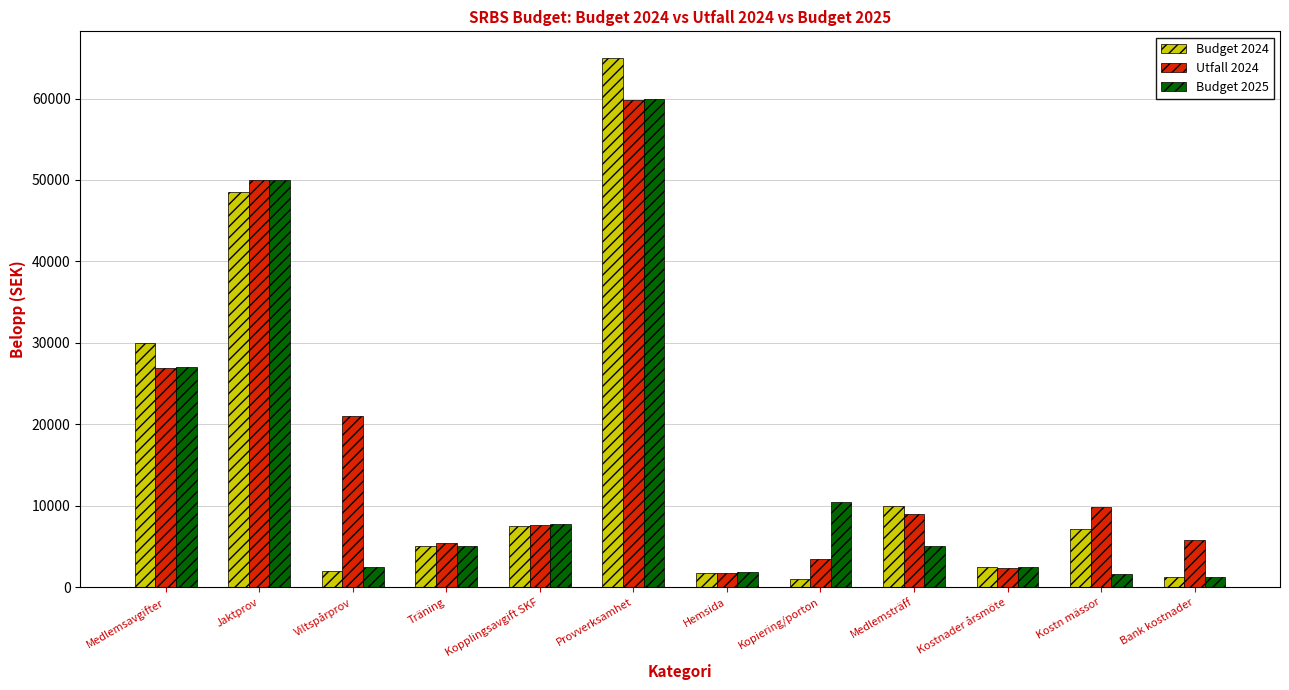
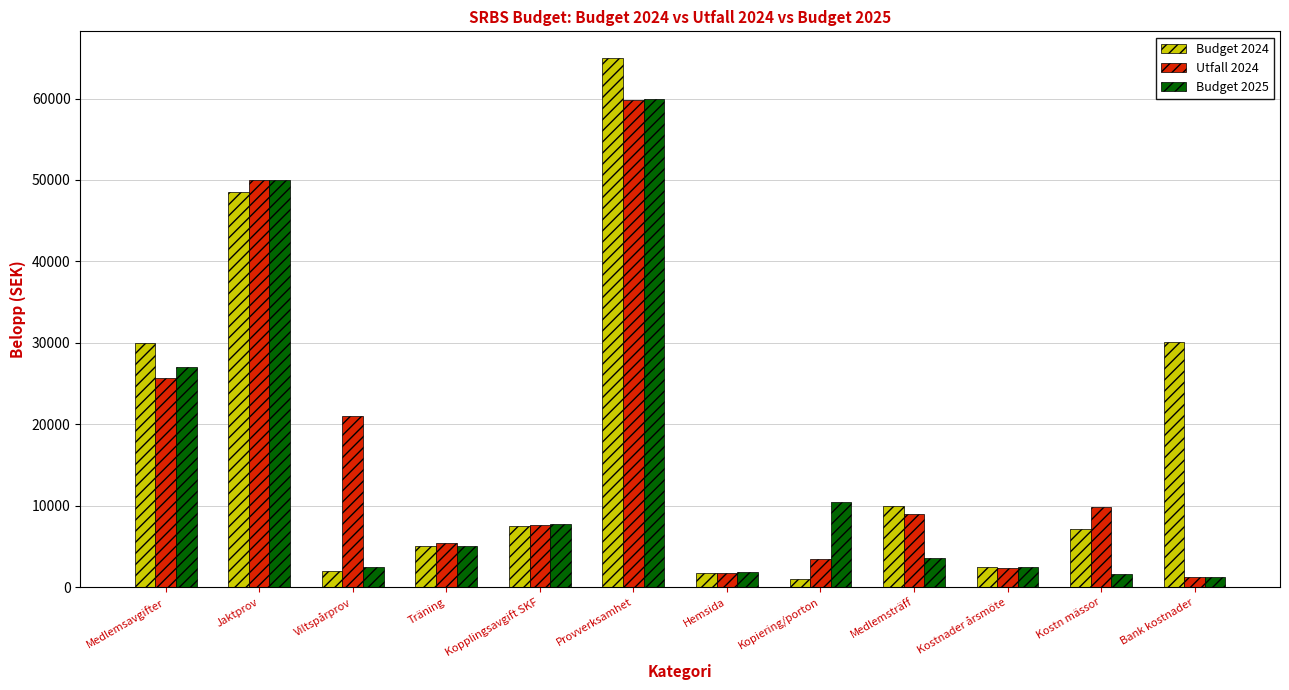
  {
    "Budget 2024": {
      "Medlemsavgifter": 30000,
      "Jaktprov": 49000,
      "Viltspårprov": 2000,
      "Träning": 5000,
      "Kopplingsavgift SKF": 8000,
      "Provverksamhet": 65000,
      "Hemsida": 2000,
      "Kopiering/porton": 1000,
      "Medlemsträff": 10000,
      "Kostnader årsmöte": 3000,
      "Kostn mässor": 7000,
-     "Bank kostnader": 1000
+     "Bank kostnader": 30000
    },
    "Utfall 2024": {
-     "Medlemsavgifter": 27000,
+     "Medlemsavgifter": 26000,
      "Jaktprov": 50000,
      "Viltspårprov": 21000,
      "Träning": 5000,
      "Kopplingsavgift SKF": 8000,
      "Provverksamhet": 60000,
      "Hemsida": 2000,
      "Kopiering/porton": 3000,
      "Medlemsträff": 9000,
      "Kostnader årsmöte": 2000,
      "Kostn mässor": 10000,
-     "Bank kostnader": 6000
+     "Bank kostnader": 1000
    },
    "Budget 2025": {
      "Medlemsavgifter": 27000,
      "Jaktprov": 50000,
      "Viltspårprov": 3000,
      "Träning": 5000,
      "Kopplingsavgift SKF": 8000,
      "Provverksamhet": 60000,
      "Hemsida": 2000,
      "Kopiering/porton": 10000,
-     "Medlemsträff": 5000,
+     "Medlemsträff": 4000,
      "Kostnader årsmöte": 3000,
      "Kostn mässor": 2000,
      "Bank kostnader": 1000
    }
  }
